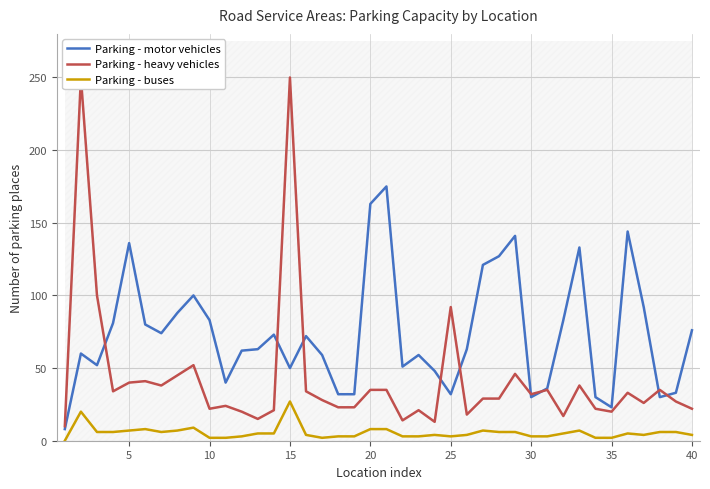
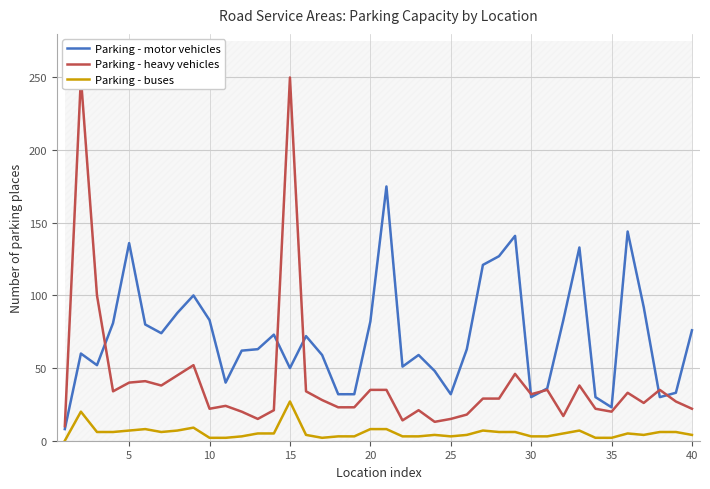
  {
    "Parking - motor vehicles": {
      "5": 136,
      "10": 83,
      "15": 50,
-     "20": 163,
+     "20": 82,
      "25": 32,
      "30": 30,
      "35": 23,
      "40": 76
    },
    "Parking - heavy vehicles": {
      "5": 40,
      "10": 22,
      "15": 250,
      "20": 35,
-     "25": 92,
+     "25": 15,
      "30": 32,
      "35": 20,
      "40": 22
    },
    "Parking - buses": {
      "5": 7,
      "10": 2,
      "15": 27,
      "20": 8,
      "25": 3,
      "30": 3,
      "35": 2,
      "40": 4
    }
  }
